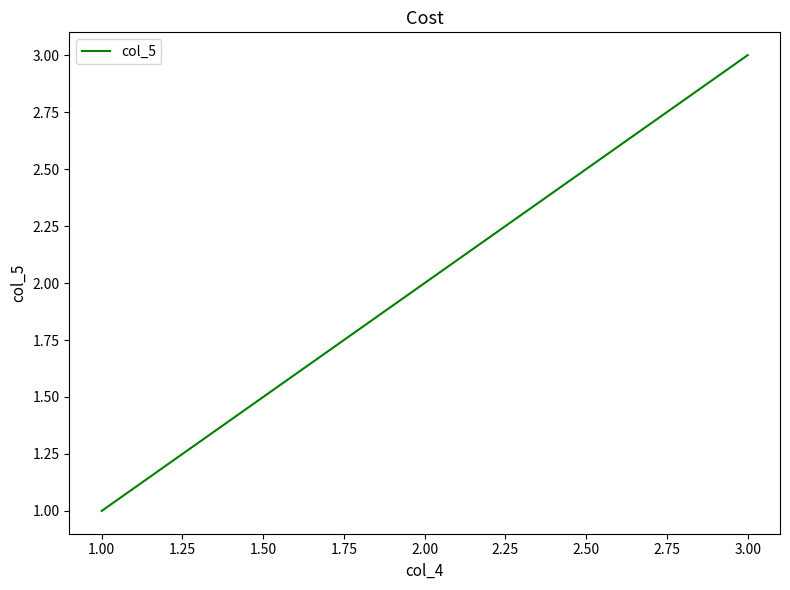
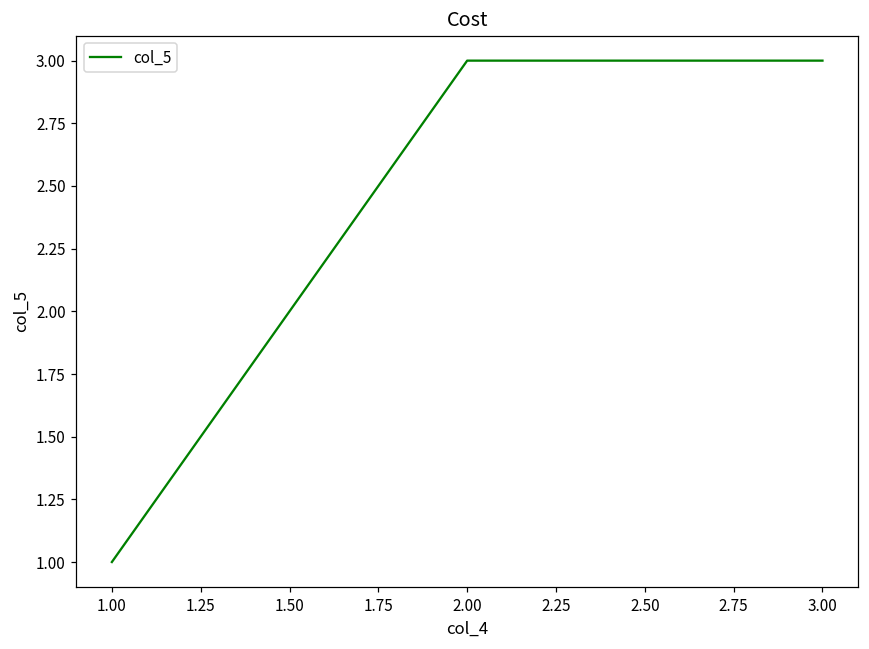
  {
    "1.00": 1,
-   "2.00": 2,
+   "2.00": 3,
    "3.00": 3
  }
